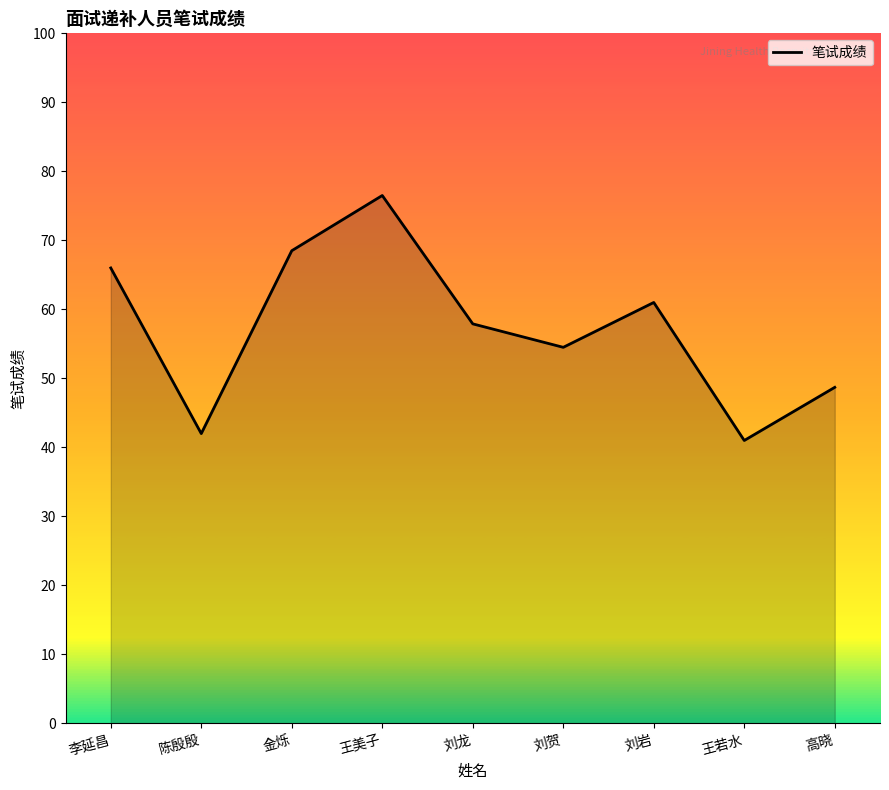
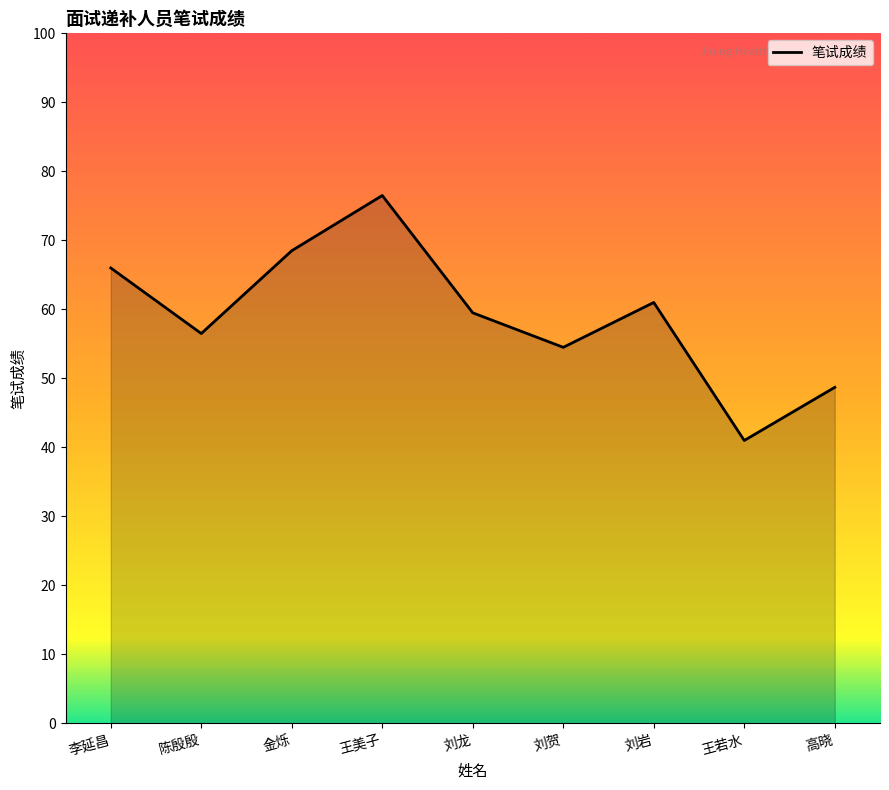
  {
    "李延昌": 66,
-   "陈殷殷": 42,
+   "陈殷殷": 57,
    "金烁": 69,
    "王美子": 77,
-   "刘龙": 58,
+   "刘龙": 60,
    "刘贺": 55,
    "刘岩": 61,
    "王若水": 41,
    "高晓": 49
  }
